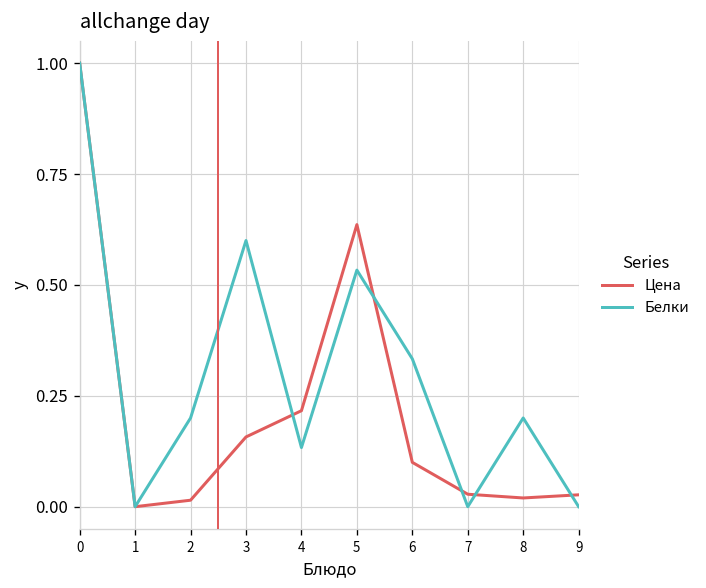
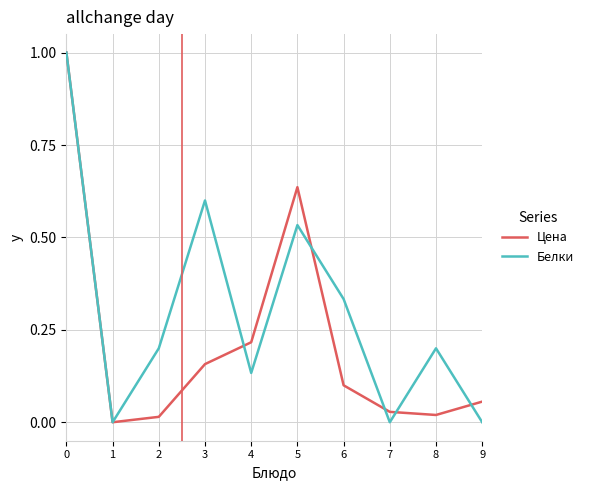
  {
    "Цена": {
      "2": 0.01,
      "3": 0.16,
      "4": 0.22,
      "5": 0.64,
      "6": 0.10,
      "7": 0.03,
      "8": 0.02,
-     "9": 0.03
+     "9": 0.06
    },
    "Белки": {
      "2": 0.20,
      "3": 0.60,
      "4": 0.13,
      "5": 0.53,
      "6": 0.33,
      "7": 0.00,
      "8": 0.20,
      "9": 0.00
    }
  }
